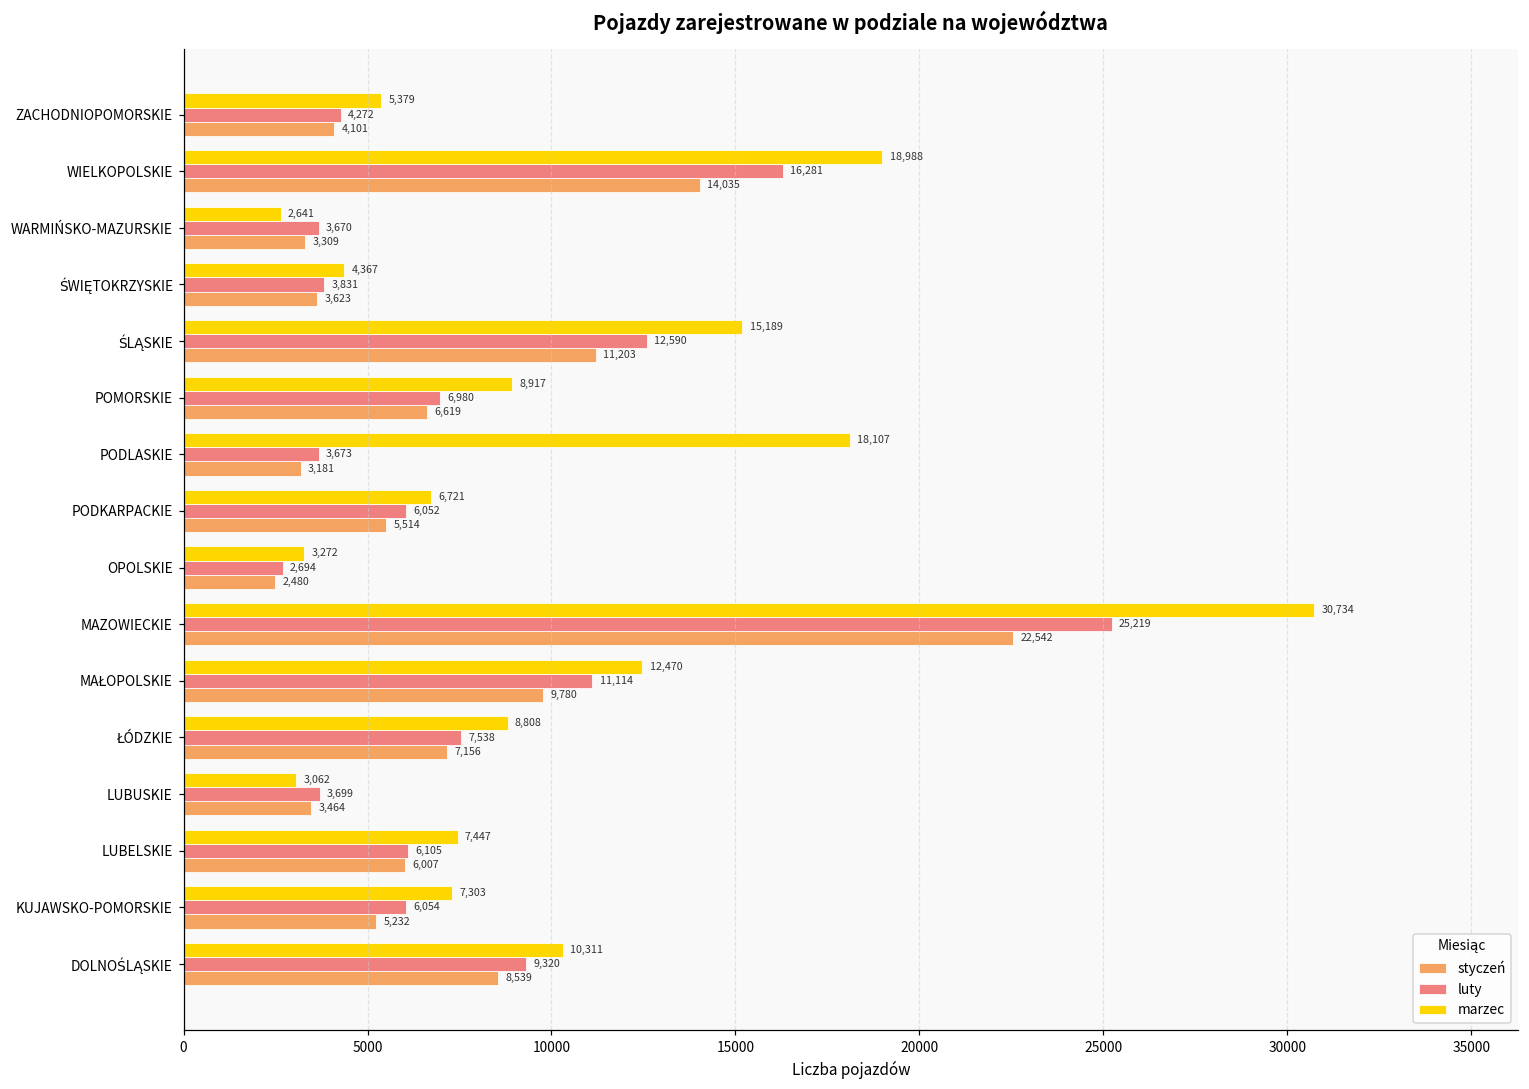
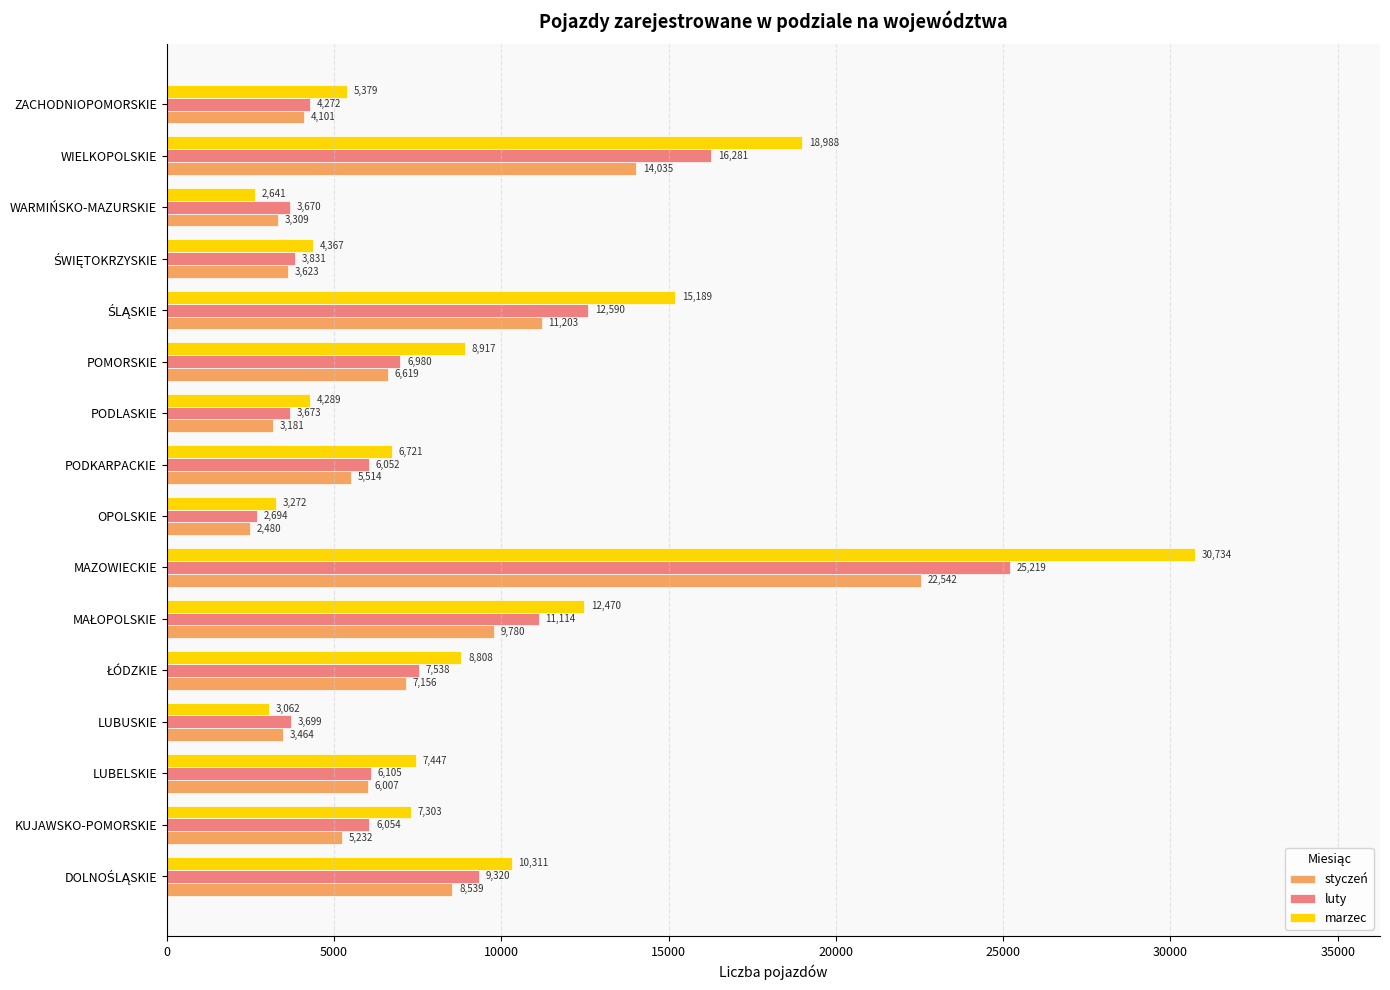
  {
    "marzec": {
      "ZACHODNIOPOMORSKIE": "5,379",
      "WIELKOPOLSKIE": "18,988",
      "WARMIŃSKO-MAZURSKIE": "2,641",
      "ŚWIĘTOKRZYSKIE": "4,367",
      "ŚLĄSKIE": "15,189",
      "POMORSKIE": "8,917",
-     "PODLASKIE": "18,107",
+     "PODLASKIE": "4,289",
      "PODKARPACKIE": "6,721",
      "OPOLSKIE": "3,272",
      "MAZOWIECKIE": "30,734",
      "MAŁOPOLSKIE": "12,470",
      "ŁÓDZKIE": "8,808",
      "LUBUSKIE": "3,062",
      "LUBELSKIE": "7,447",
      "KUJAWSKO-POMORSKIE": "7,303",
      "DOLNOŚLĄSKIE": "10,311"
    }
  }
